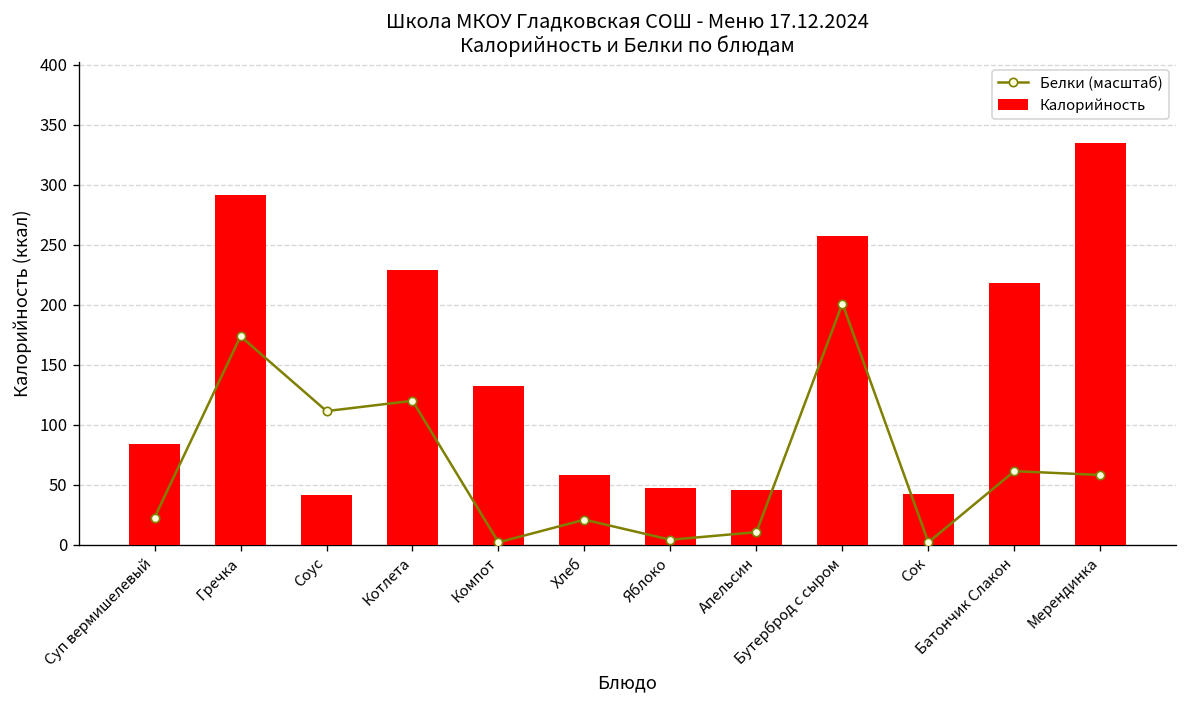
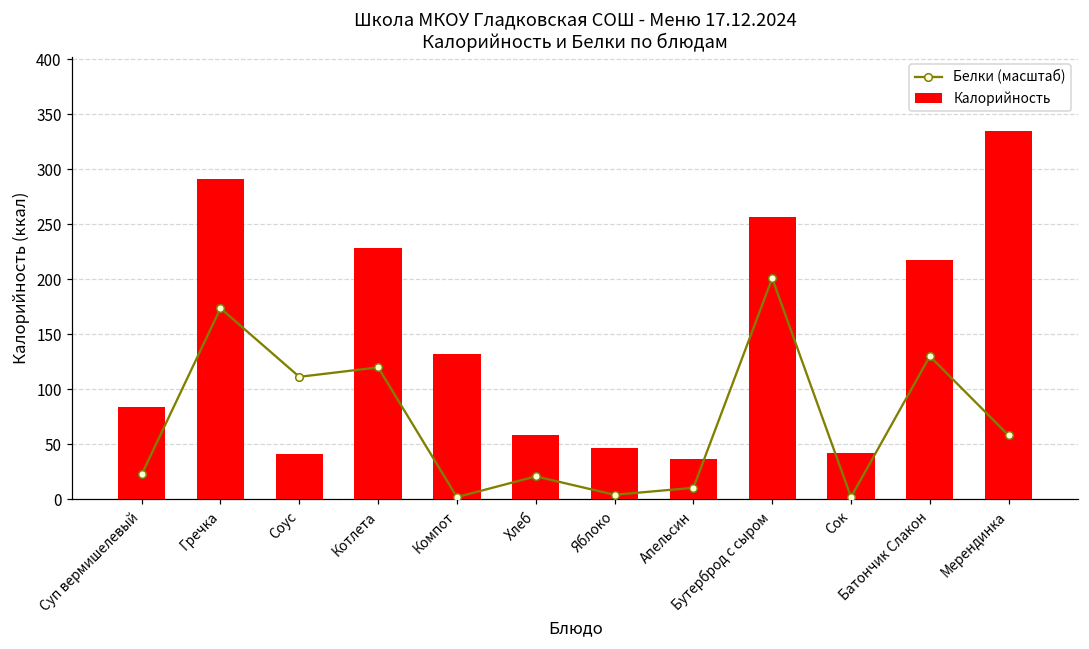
  {
    "Белки (масштаб)": {
      "Суп вермишелевый": 23,
      "Гречка": 174,
      "Соус": 111,
      "Котлета": 120,
      "Компот": 2,
      "Хлеб": 21,
      "Яблоко": 4,
      "Апельсин": 11,
      "Бутерброд с сыром": 201,
      "Сок": 2,
-     "Батончик Слакон": 61,
+     "Батончик Слакон": 130,
      "Мерендинка": 58
    },
    "Калорийность": {
      "Суп вермишелевый": 84,
      "Гречка": 291,
      "Соус": 42,
      "Котлета": 229,
      "Компот": 132,
      "Хлеб": 58,
      "Яблоко": 47,
-     "Апельсин": 46,
+     "Апельсин": 37,
      "Бутерброд с сыром": 257,
      "Сок": 42,
      "Батончик Слакон": 218,
      "Мерендинка": 335
    }
  }
